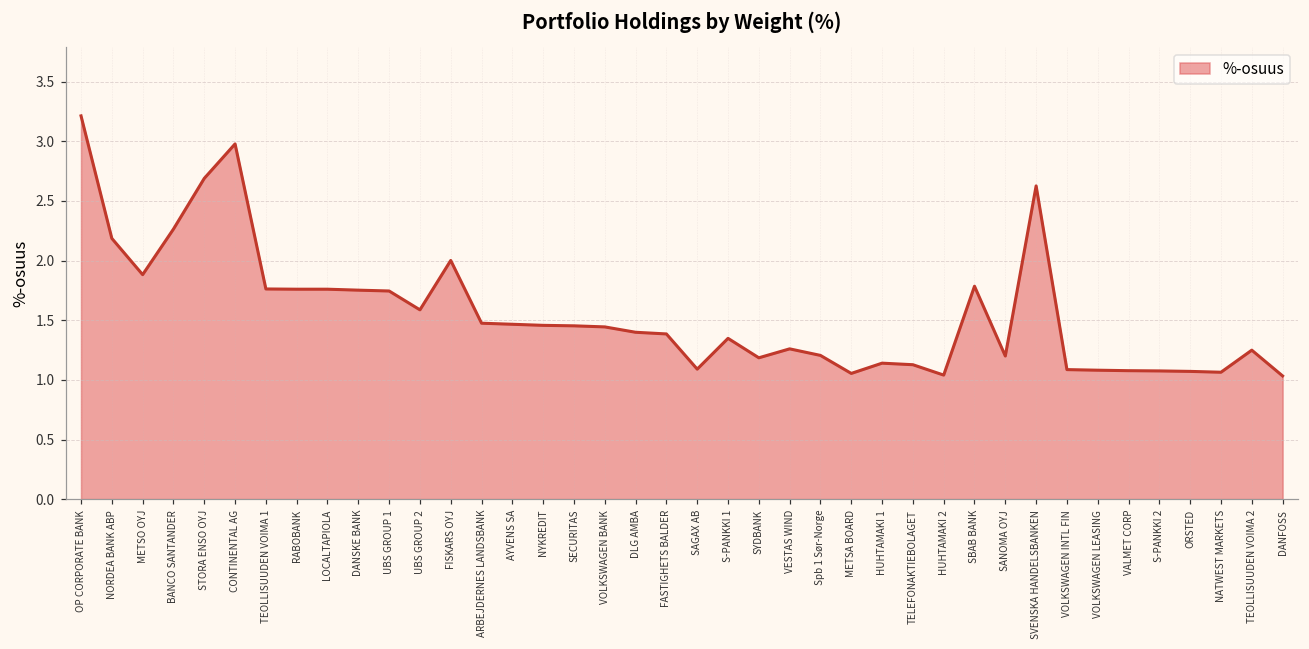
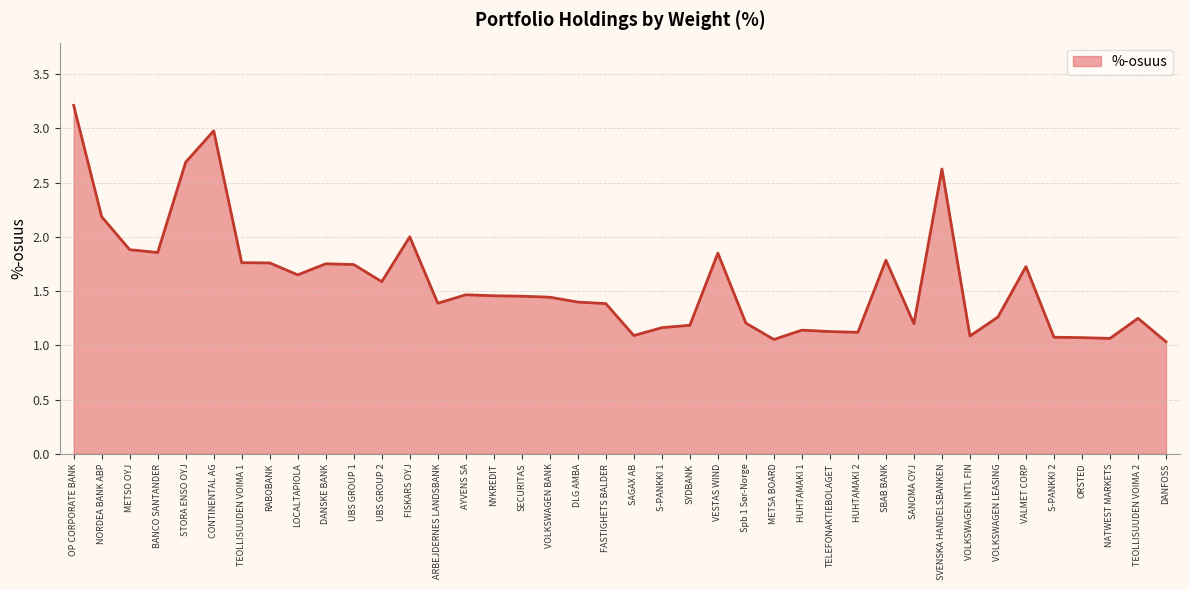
  {
    "OP CORPORATE BANK": 3.21,
    "NORDEA BANK ABP": 2.19,
    "METSO OYJ": 1.88,
-   "BANCO SANTANDER": 2.26,
+   "BANCO SANTANDER": 1.86,
    "STORA ENSO OYJ": 2.69,
    "CONTINENTAL AG": 2.98,
    "TEOLLISUUDEN VOIMA 1": 1.76,
    "RABOBANK": 1.76,
-   "LOCALTAPIOLA": 1.76,
+   "LOCALTAPIOLA": 1.65,
    "DANSKE BANK": 1.75,
    "UBS GROUP 1": 1.75,
    "UBS GROUP 2": 1.59,
    "FISKARS OYJ": 2.00,
-   "ARBEJDERNES LANDSBANK": 1.48,
+   "ARBEJDERNES LANDSBANK": 1.39,
    "AYVENS SA": 1.47,
    "NYKREDIT": 1.46,
    "SECURITAS": 1.45,
    "VOLKSWAGEN BANK": 1.44,
    "DLG AMBA": 1.40,
    "FASTIGHETS BALDER": 1.39,
    "SAGAX AB": 1.09,
-   "S-PANKKI 1": 1.35,
+   "S-PANKKI 1": 1.16,
    "SYDBANK": 1.19,
-   "VESTAS WIND": 1.26,
+   "VESTAS WIND": 1.85,
    "Spb 1 Sør-Norge": 1.21,
    "METSA BOARD": 1.05,
    "HUHTAMAKI 1": 1.14,
    "TELEFONAKTIEBOLAGET": 1.13,
-   "HUHTAMAKI 2": 1.04,
+   "HUHTAMAKI 2": 1.12,
    "SBAB BANK": 1.79,
    "SANOMA OYJ": 1.20,
    "SVENSKA HANDELSBANKEN": 2.63,
    "VOLKSWAGEN INTL FIN": 1.09,
-   "VOLKSWAGEN LEASING": 1.08,
-   "VALMET CORP": 1.08,
+   "VOLKSWAGEN LEASING": 1.26,
+   "VALMET CORP": 1.73,
    "S-PANKKI 2": 1.08,
    "ORSTED": 1.07,
    "NATWEST MARKETS": 1.06,
    "TEOLLISUUDEN VOIMA 2": 1.25,
    "DANFOSS": 1.03
  }
